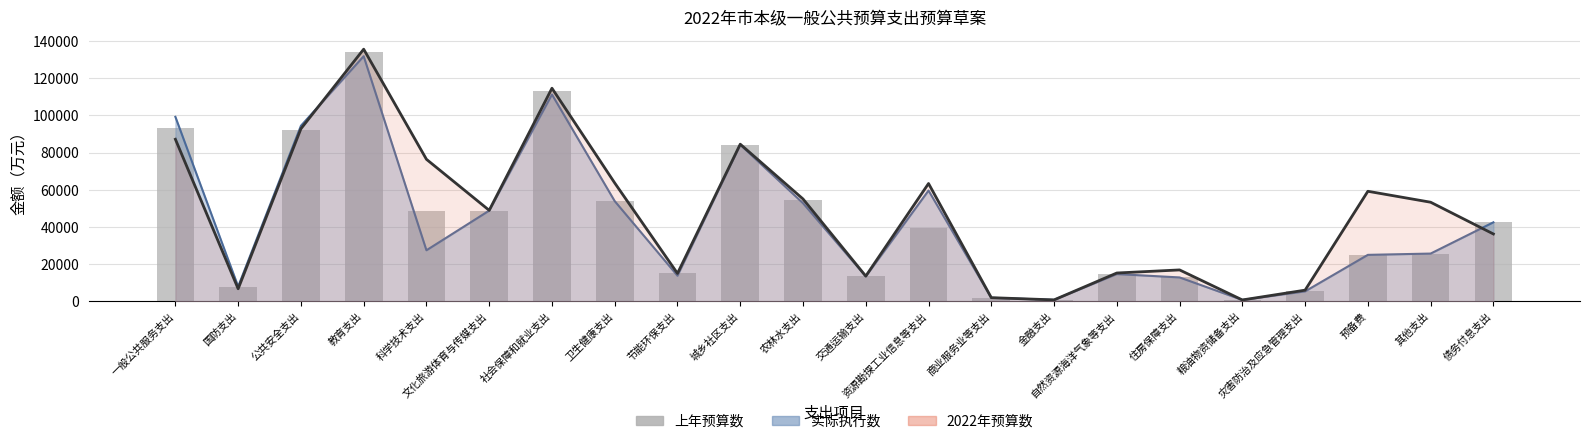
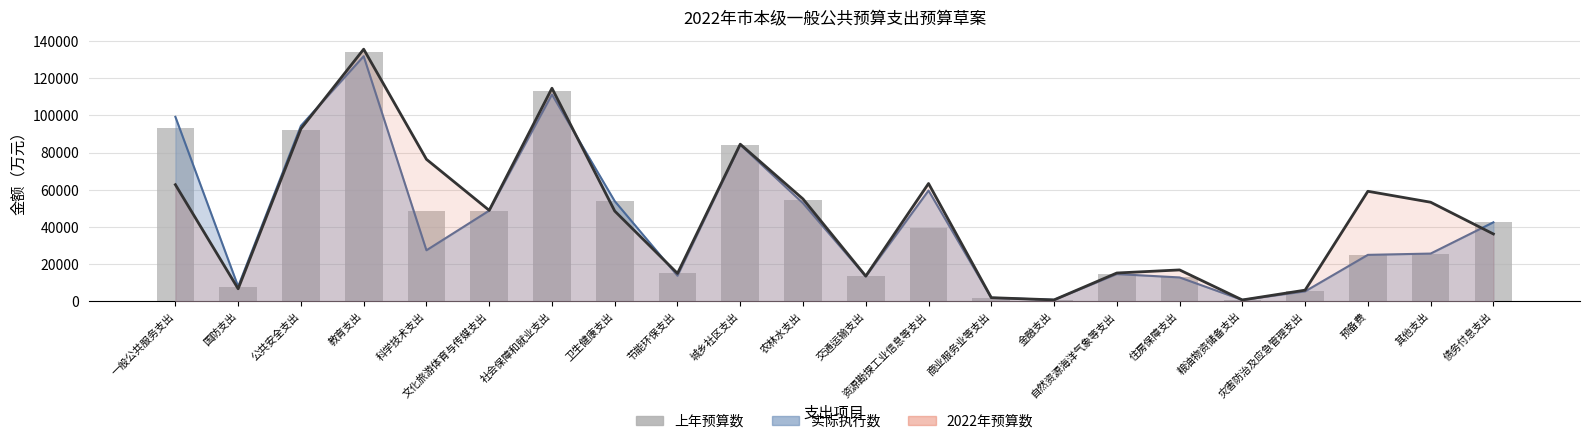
  {
    "2022年预算数": {
-     "一般公共服务支出": 87000,
+     "一般公共服务支出": 63000,
      "公共安全支出": 93000,
      "教育支出": 136000,
      "科学技术支出": 76000,
      "社会保障和就业支出": 115000,
-     "卫生健康支出": 64000,
+     "卫生健康支出": 49000,
      "农林水支出": 55000,
      "资源勘探工业信息等支出": 63000,
      "住房保障支出": 17000,
      "预备费": 59000,
      "其他支出": 53000,
      "债务付息支出": 36000
    }
  }
